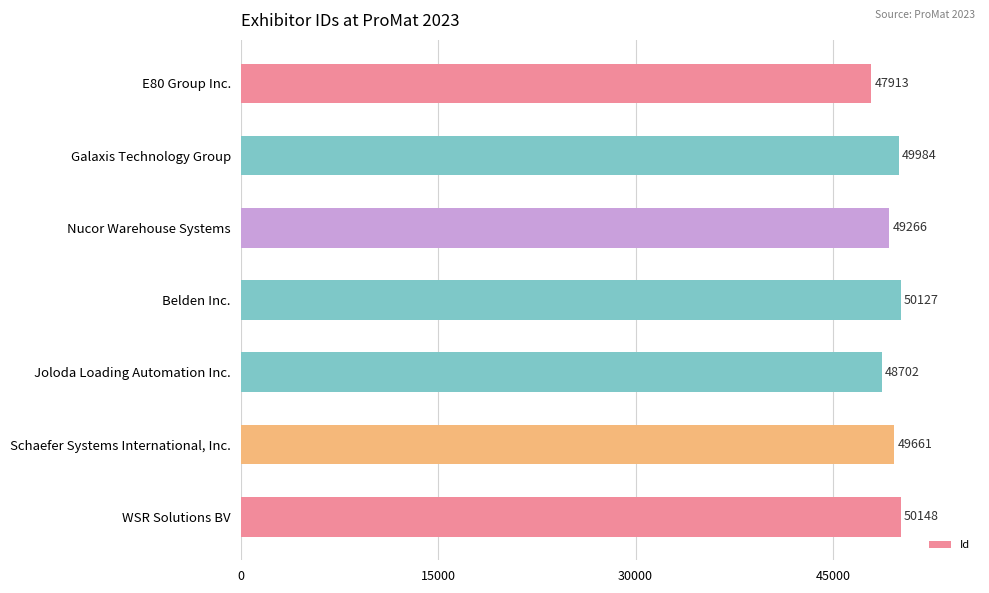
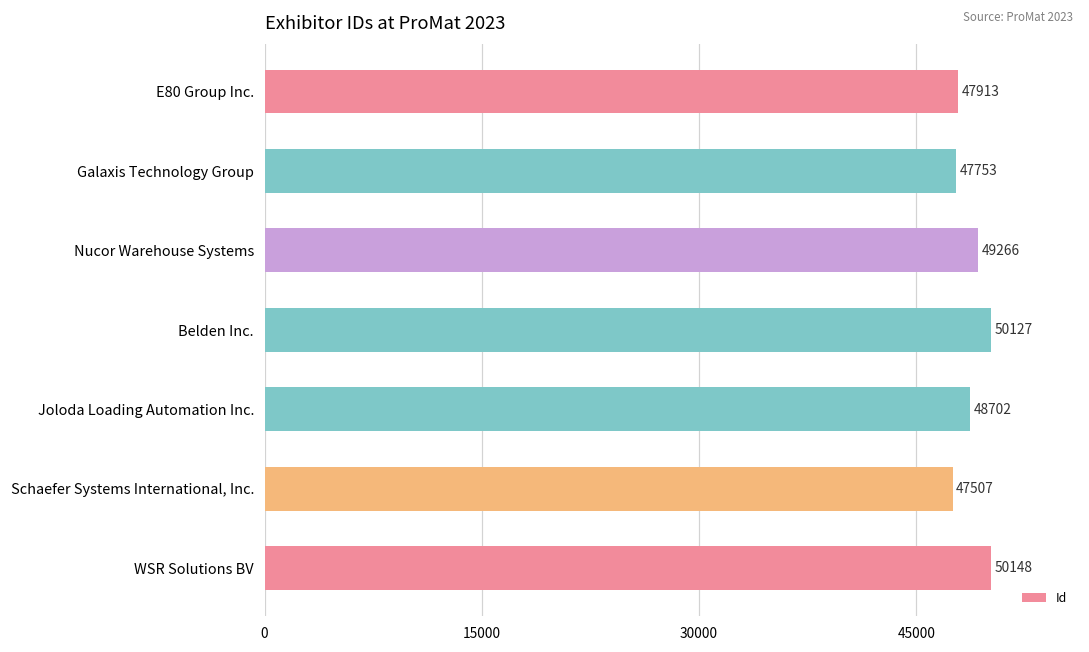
  {
    "E80 Group Inc.": 47913,
-   "Galaxis Technology Group": 49984,
+   "Galaxis Technology Group": 47753,
    "Nucor Warehouse Systems": 49266,
    "Belden Inc.": 50127,
    "Joloda Loading Automation Inc.": 48702,
-   "Schaefer Systems International, Inc.": 49661,
+   "Schaefer Systems International, Inc.": 47507,
    "WSR Solutions BV": 50148
  }
